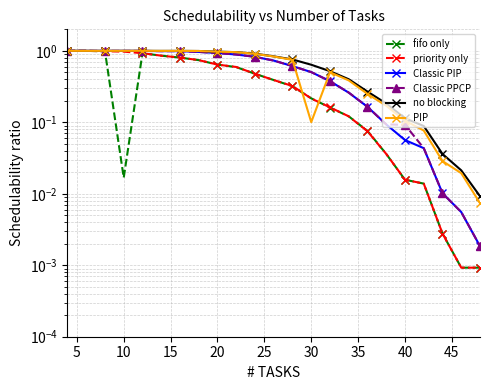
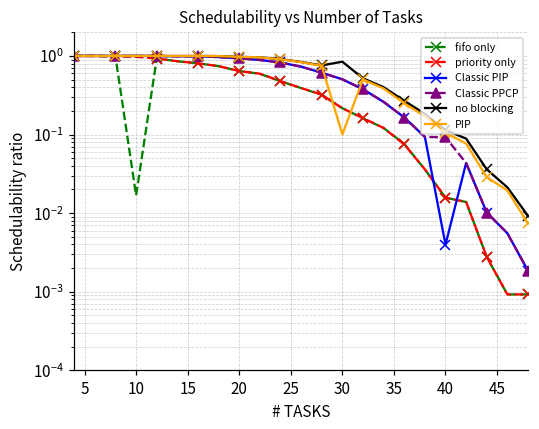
  {
    "fifo only": {
      "10": 0.017
    },
    "Classic PIP": {
-     "40": 0.06
+     "40": 0.004
    },
    "no blocking": {
-     "30": 0.6
+     "30": 0.8
    },
    "PIP": {
      "30": 0.10
    }
  }
